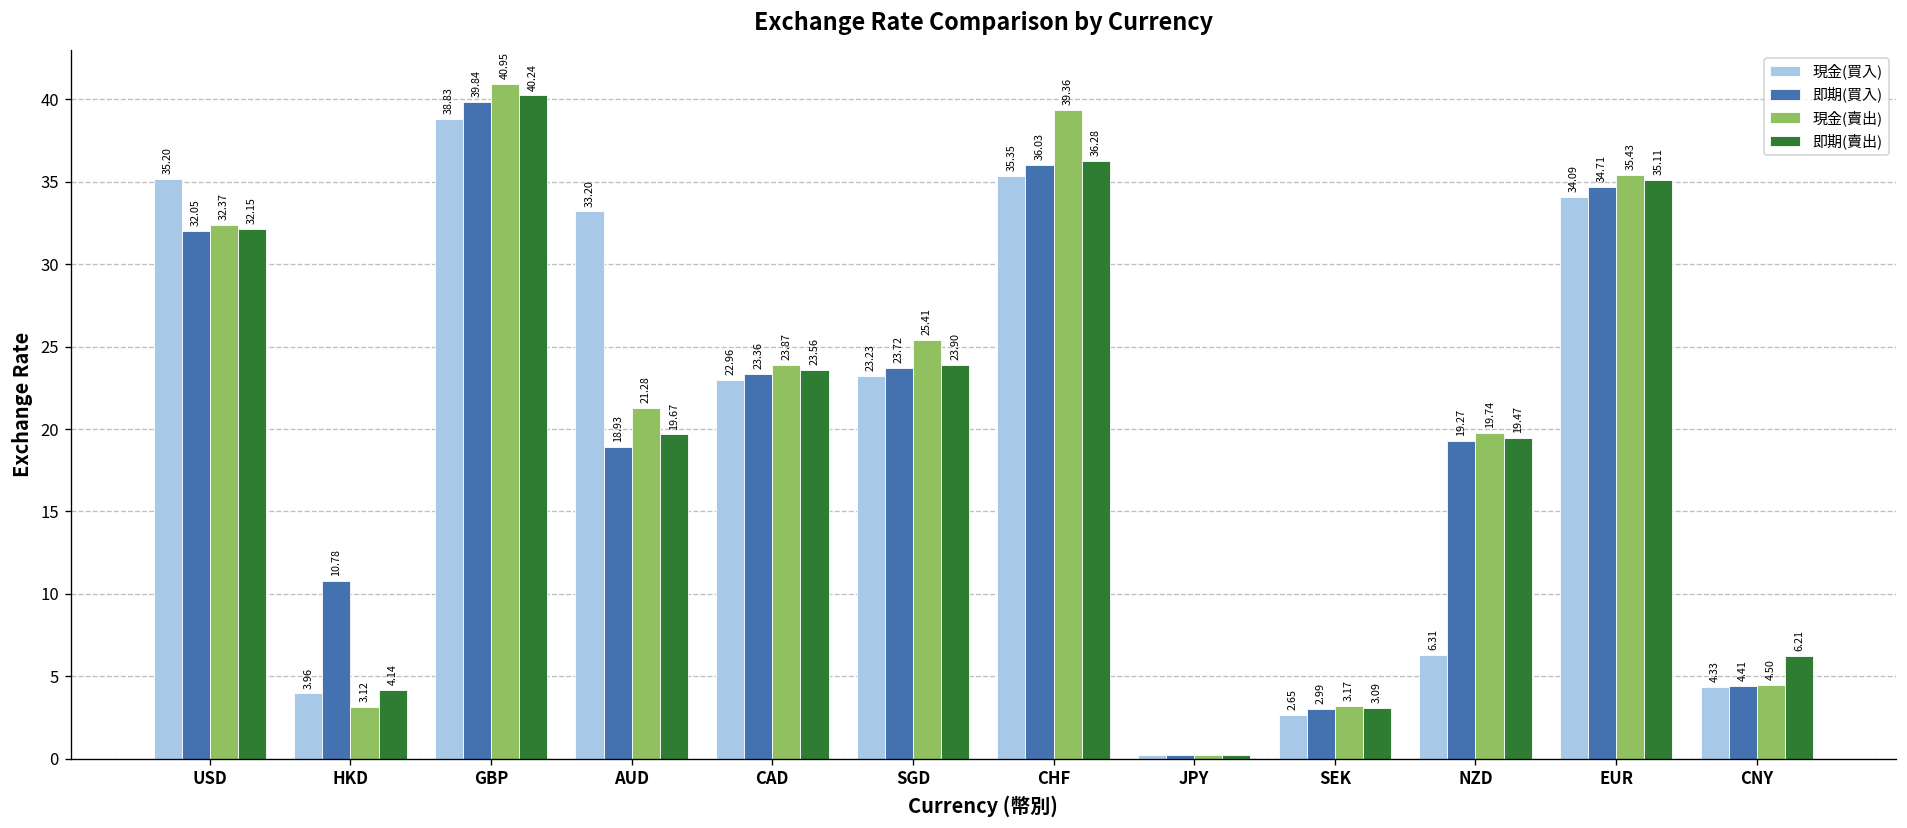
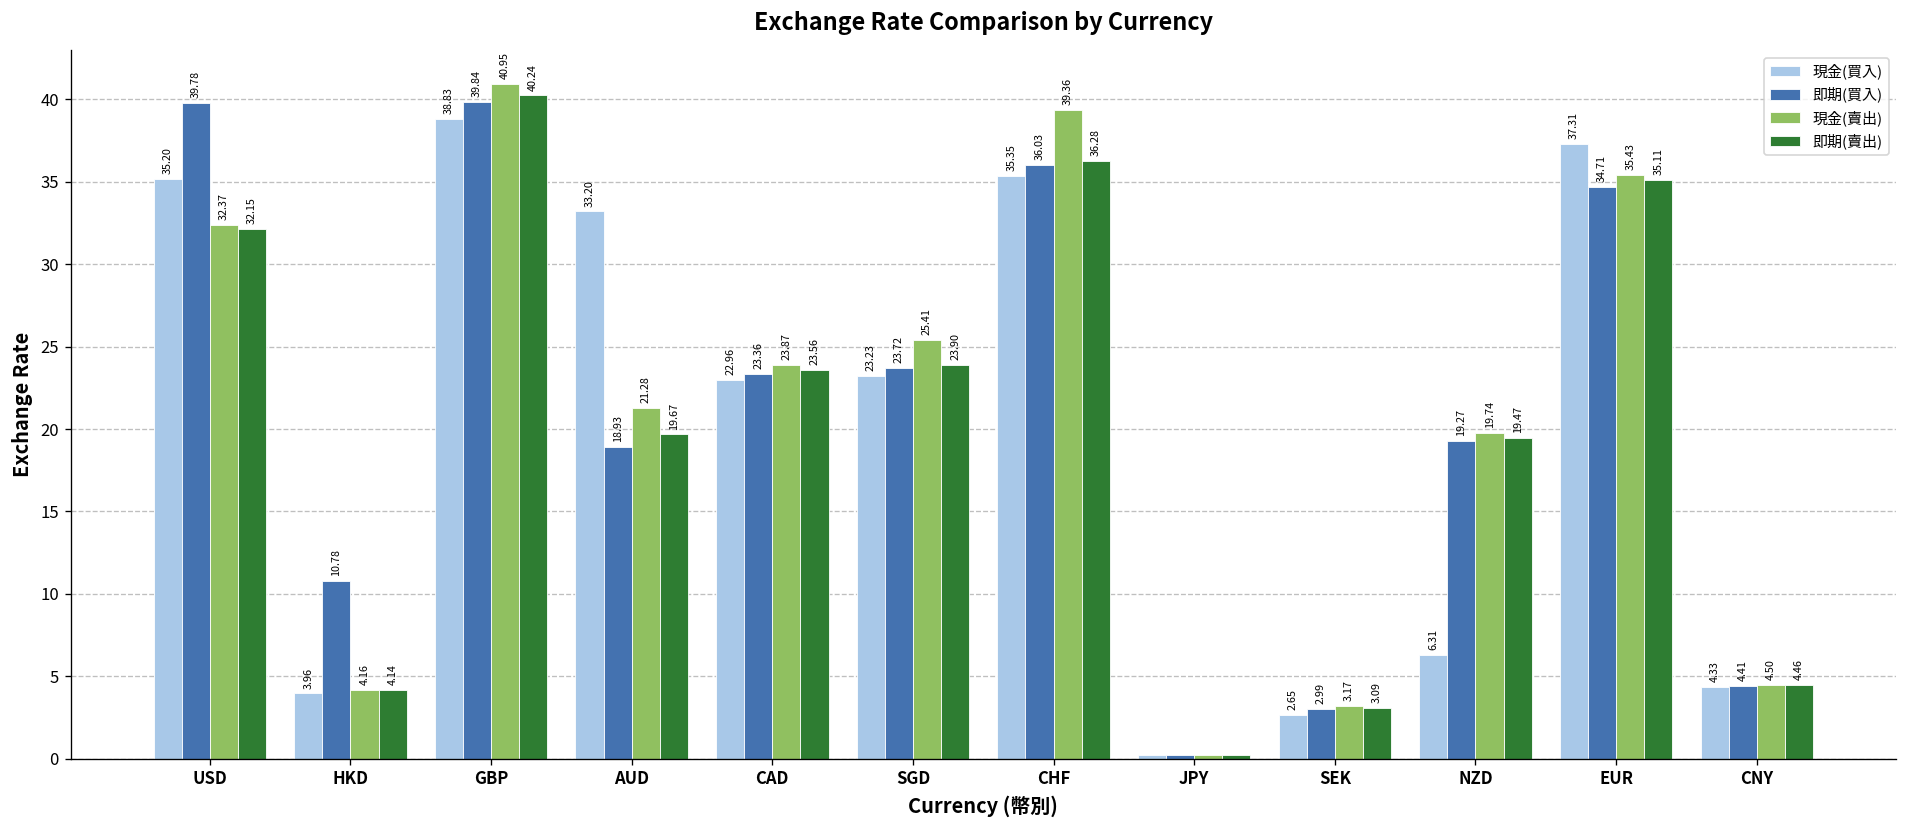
  {
    "現金(買入)": {
      "USD": 35.20,
      "HKD": 3.96,
      "GBP": 38.83,
      "AUD": 33.20,
      "CAD": 22.96,
      "SGD": 23.23,
      "CHF": 35.35,
      "SEK": 2.65,
      "NZD": 6.31,
-     "EUR": 34.09,
+     "EUR": 37.31,
      "CNY": 4.33
    },
    "即期(買入)": {
-     "USD": 32.05,
+     "USD": 39.78,
      "HKD": 10.78,
      "GBP": 39.84,
      "AUD": 18.93,
      "CAD": 23.36,
      "SGD": 23.72,
      "CHF": 36.03,
      "SEK": 2.99,
      "NZD": 19.27,
      "EUR": 34.71,
      "CNY": 4.41
    },
    "現金(賣出)": {
      "USD": 32.37,
-     "HKD": 3.12,
+     "HKD": 4.16,
      "GBP": 40.95,
      "AUD": 21.28,
      "CAD": 23.87,
      "SGD": 25.41,
      "CHF": 39.36,
      "SEK": 3.17,
      "NZD": 19.74,
      "EUR": 35.43,
      "CNY": 4.50
    },
    "即期(賣出)": {
      "USD": 32.15,
      "HKD": 4.14,
      "GBP": 40.24,
      "AUD": 19.67,
      "CAD": 23.56,
      "SGD": 23.90,
      "CHF": 36.28,
      "SEK": 3.09,
      "NZD": 19.47,
      "EUR": 35.11,
-     "CNY": 6.21
+     "CNY": 4.46
    }
  }
